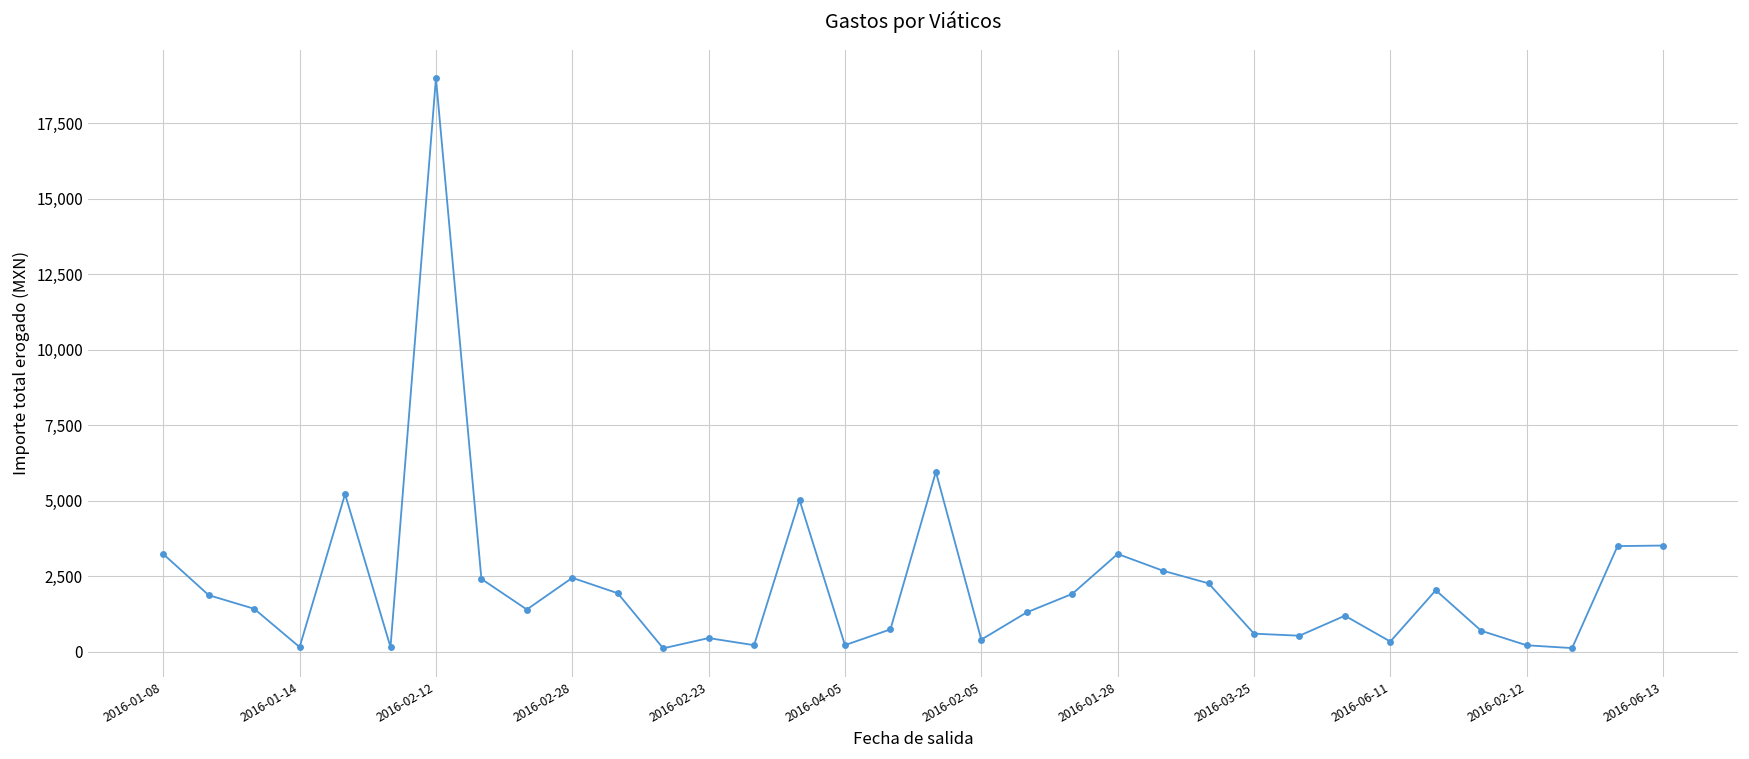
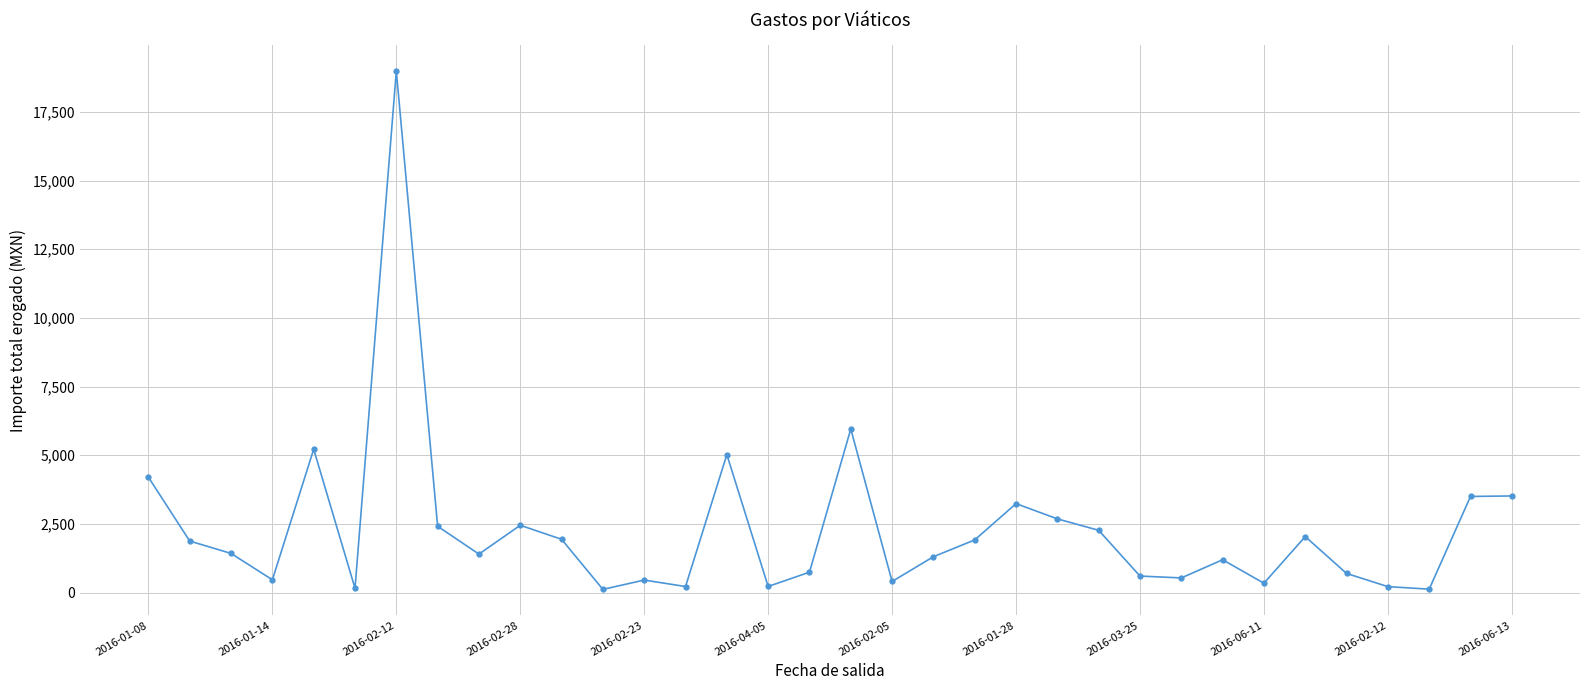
  {
-   "2016-01-08": "3,200",
-   "2016-01-14": "200",
+   "2016-01-08": "4,200",
+   "2016-01-14": "500",
    "2016-04-05": "200",
    "2016-02-05": "400",
    "2016-01-28": "3,200",
    "2016-06-11": "300",
    "2016-06-13": "3,500"
  }
